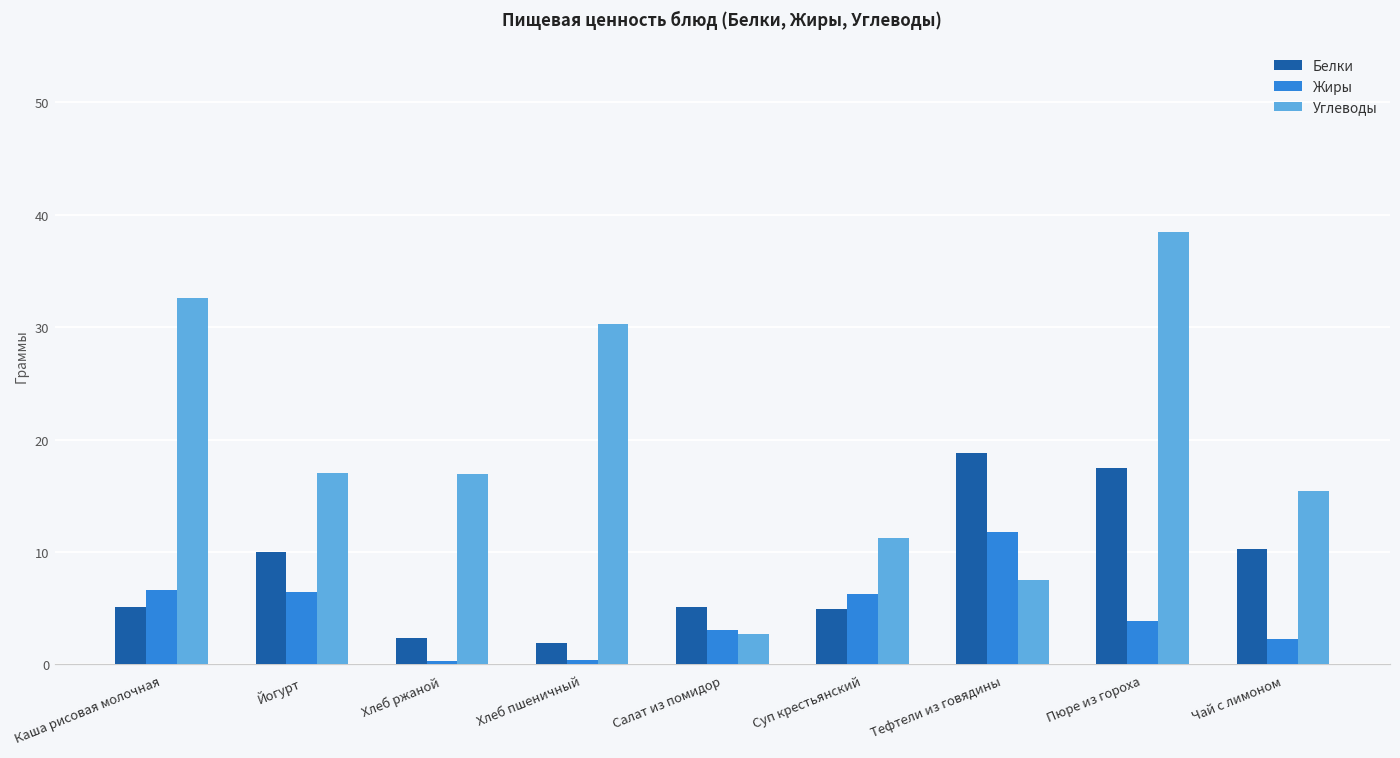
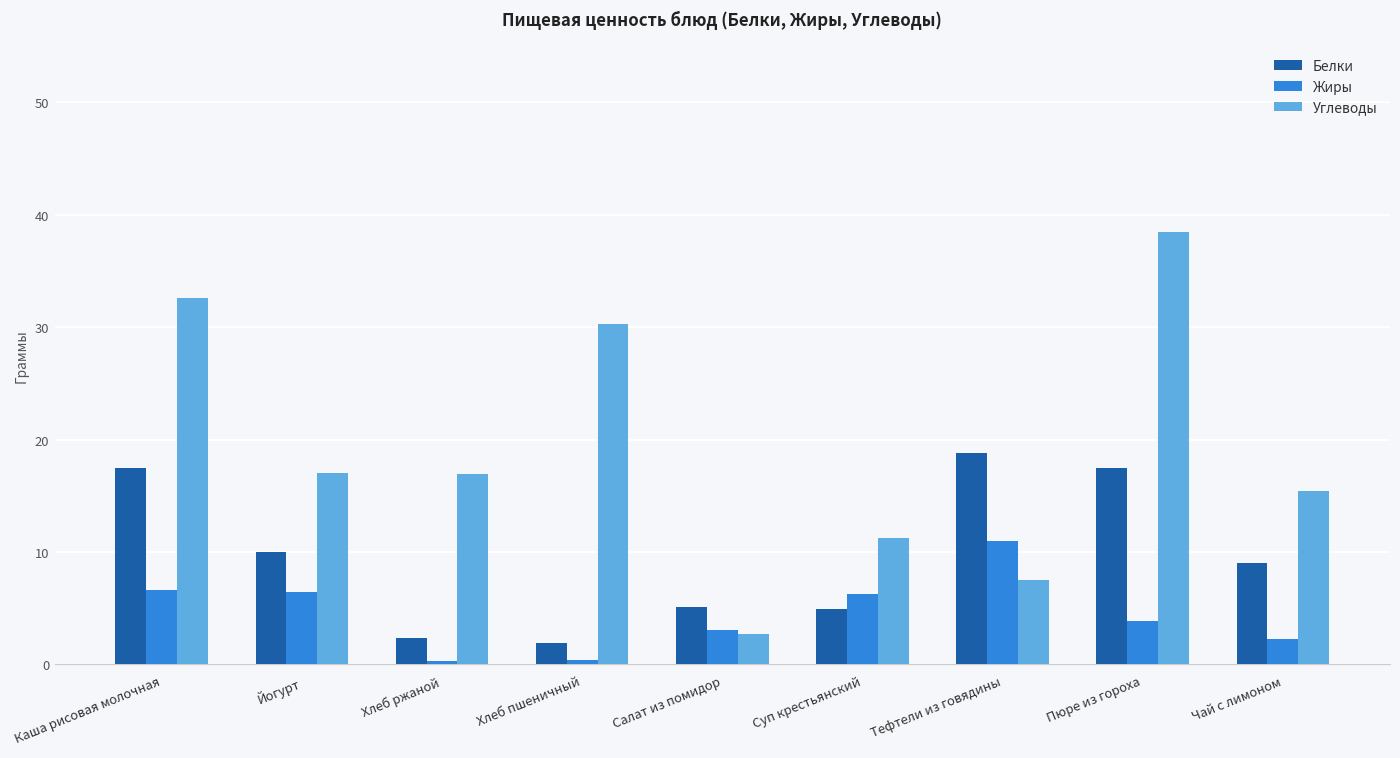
  {
    "Белки": {
-     "Каша рисовая молочная": 5.1,
+     "Каша рисовая молочная": 17.5,
      "Йогурт": 10.0,
      "Хлеб ржаной": 2.3,
      "Хлеб пшеничный": 1.9,
      "Салат из помидор": 5.1,
      "Суп крестьянский": 4.9,
      "Тефтели из говядины": 18.8,
      "Пюре из гороха": 17.4,
-     "Чай с лимоном": 10.3
+     "Чай с лимоном": 9.0
    },
    "Жиры": {
      "Каша рисовая молочная": 6.6,
      "Йогурт": 6.4,
      "Хлеб ржаной": 0.3,
      "Хлеб пшеничный": 0.4,
      "Салат из помидор": 3.1,
      "Суп крестьянский": 6.2,
-     "Тефтели из говядины": 11.8,
+     "Тефтели из говядины": 11.0,
      "Пюре из гороха": 3.9,
      "Чай с лимоном": 2.3
    },
    "Углеводы": {
      "Каша рисовая молочная": 32.6,
      "Йогурт": 17.0,
      "Хлеб ржаной": 17.0,
      "Хлеб пшеничный": 30.3,
      "Салат из помидор": 2.7,
      "Суп крестьянский": 11.2,
      "Тефтели из говядины": 7.5,
      "Пюре из гороха": 38.4,
      "Чай с лимоном": 15.4
    }
  }
